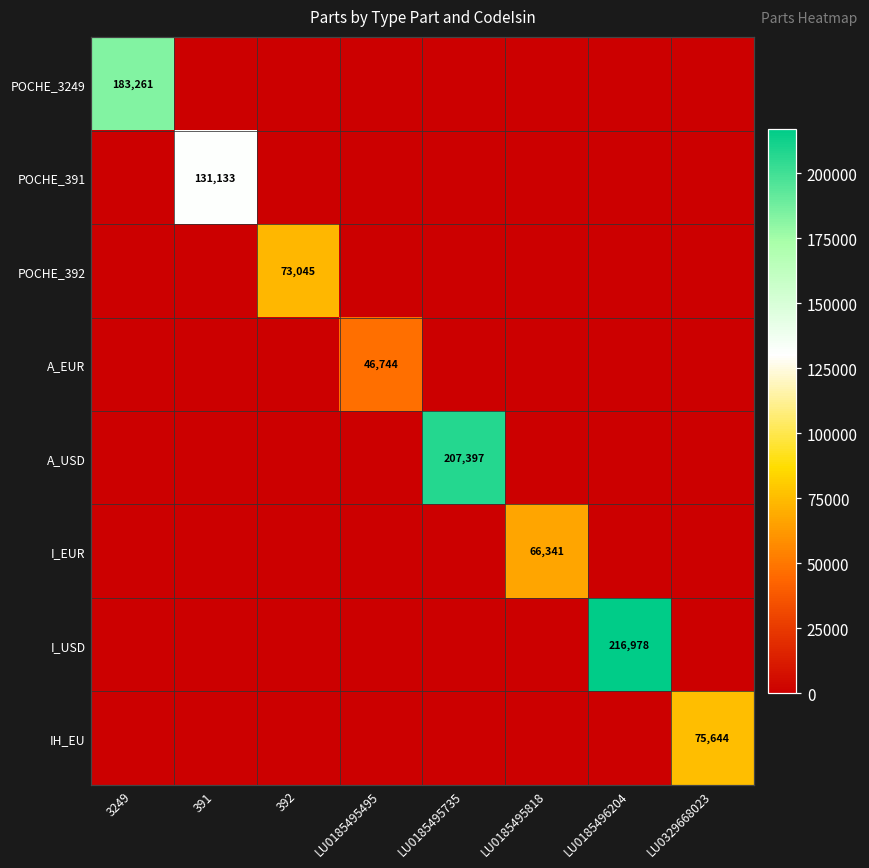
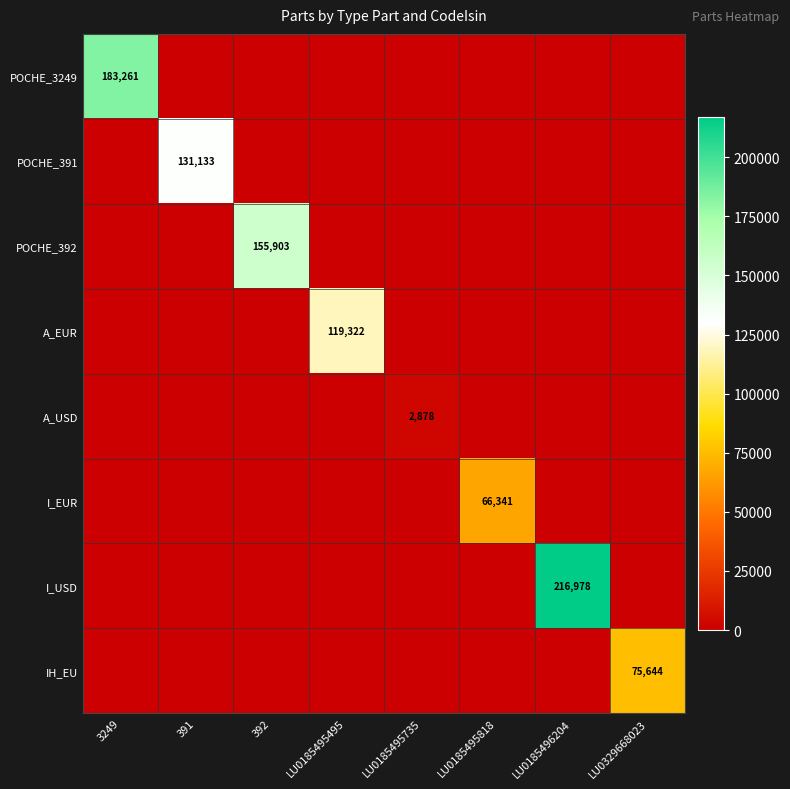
  {
    "POCHE_3249": {
      "3249": "183,261"
    },
    "POCHE_391": {
      "391": "131,133"
    },
    "POCHE_392": {
-     "392": "73,045"
+     "392": "155,903"
    },
    "A_EUR": {
-     "LU0185495495": "46,744"
+     "LU0185495495": "119,322"
    },
    "A_USD": {
-     "LU0185495735": "207,397"
+     "LU0185495735": "2,878"
    },
    "I_EUR": {
      "LU0185495818": "66,341"
    },
    "I_USD": {
      "LU0185496204": "216,978"
    },
    "IH_EU": {
      "LU0329668023": "75,644"
    }
  }
